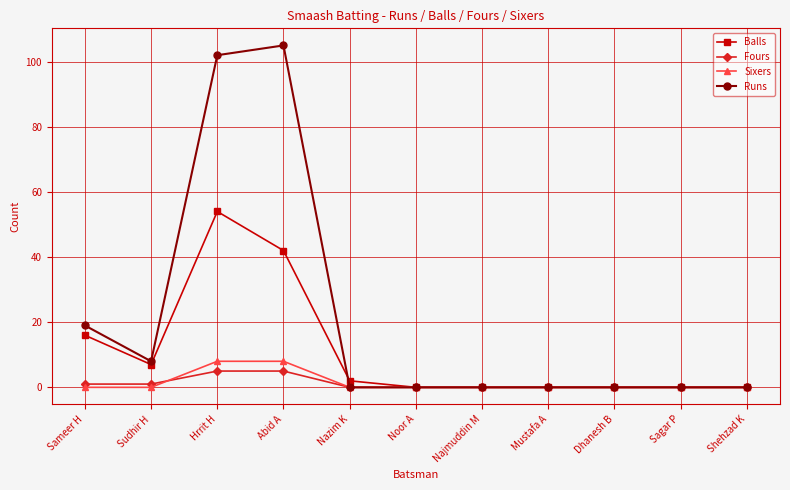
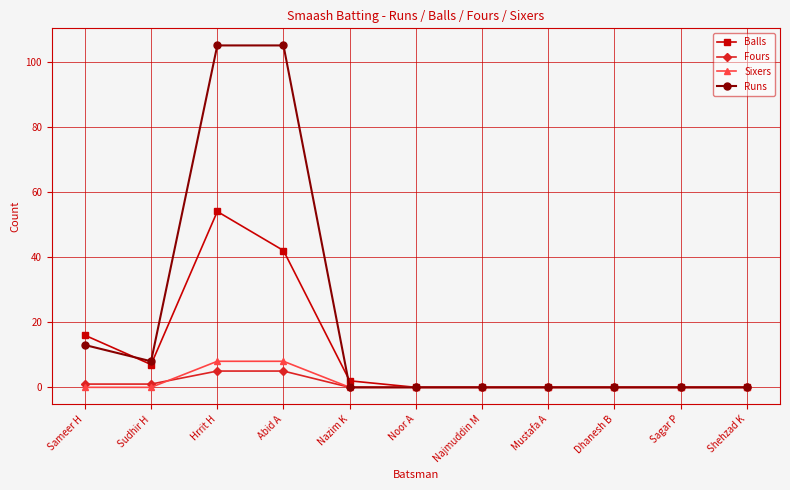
  {
    "Runs": {
-     "Sameer H": 19,
+     "Sameer H": 13,
      "Sudhir H": 8,
-     "Hrrit H": 102,
+     "Hrrit H": 105,
      "Abid A": 105
    }
  }
